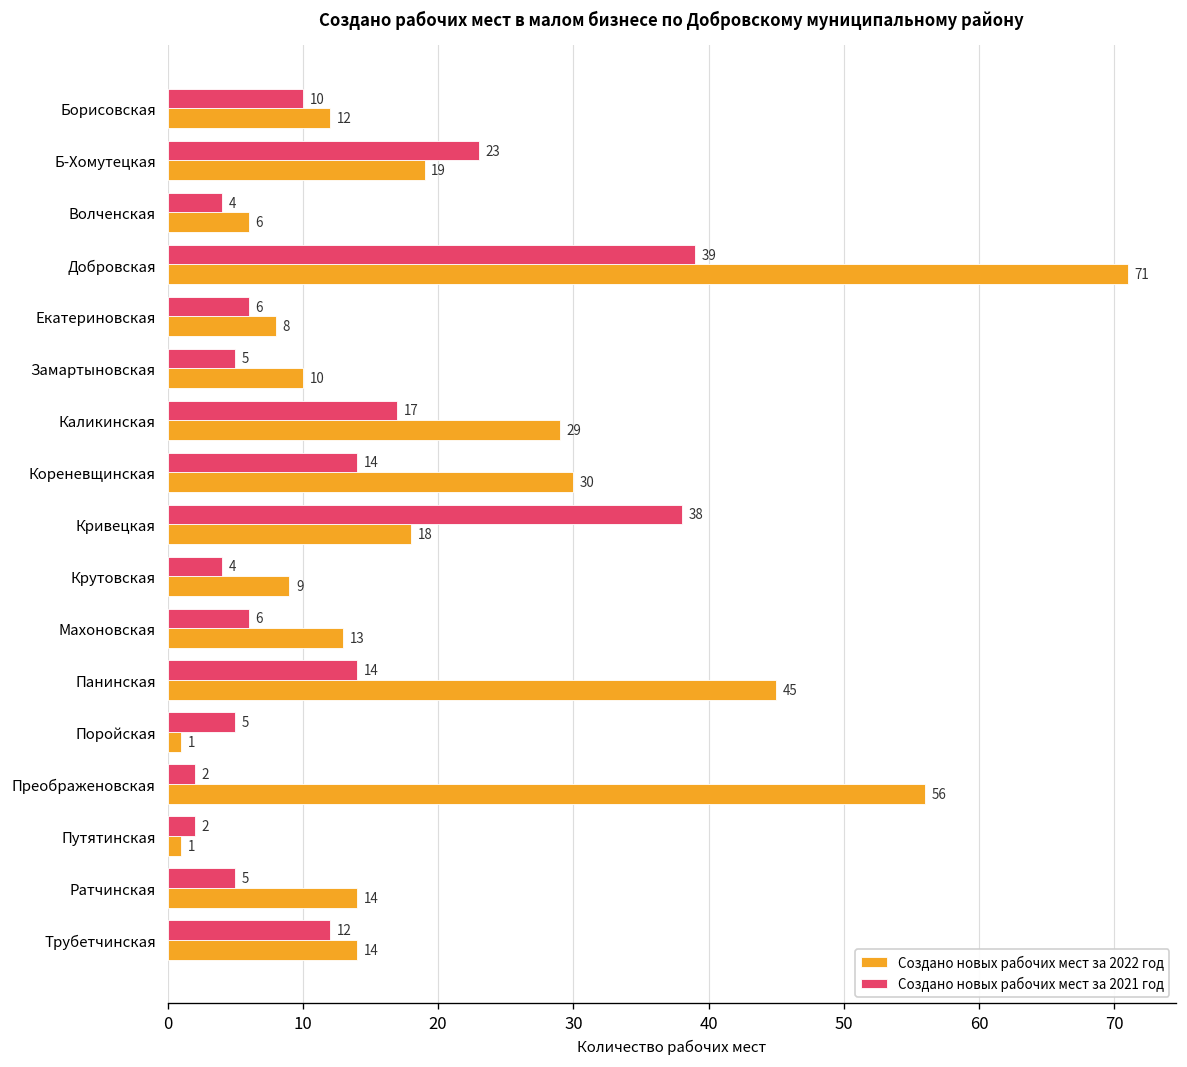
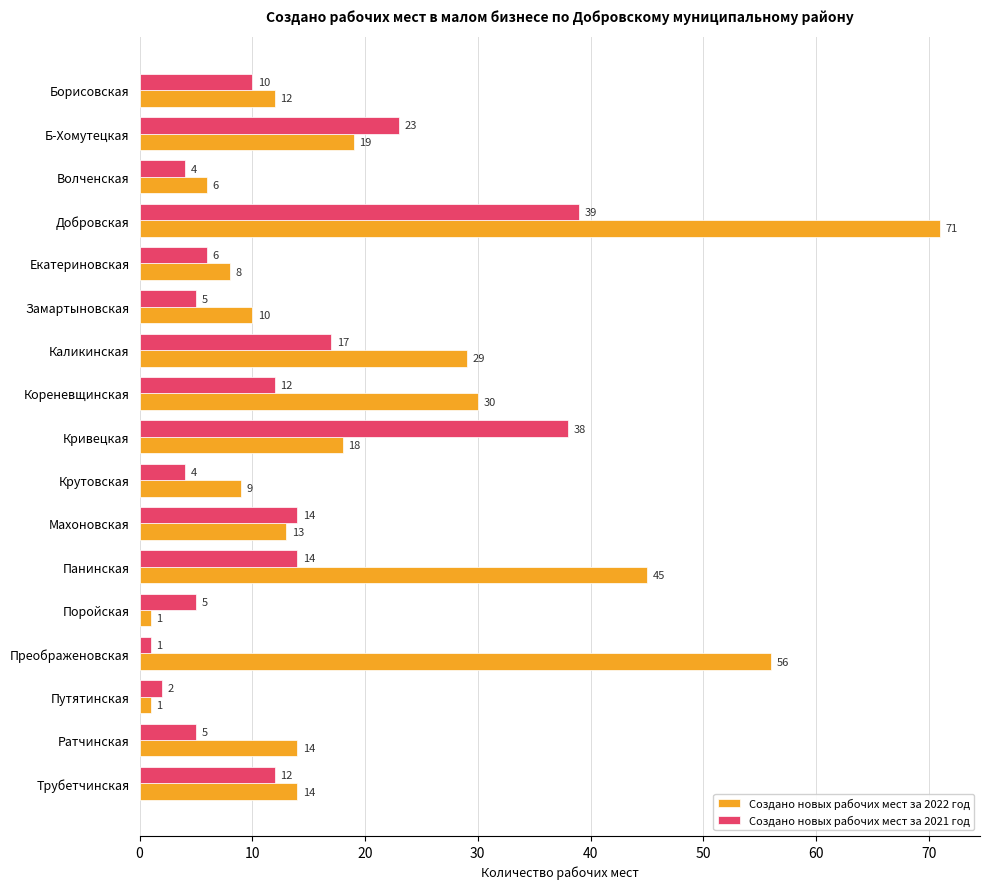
  {
    "Создано новых рабочих мест за 2022 год": {
      "Борисовская": 12,
      "Б-Хомутецкая": 19,
      "Волченская": 6,
      "Добровская": 71,
      "Екатериновская": 8,
      "Замартыновская": 10,
      "Каликинская": 29,
      "Кореневщинская": 30,
      "Кривецкая": 18,
      "Крутовская": 9,
      "Махоновская": 13,
      "Панинская": 45,
      "Поройская": 1,
      "Преображеновская": 56,
      "Путятинская": 1,
      "Ратчинская": 14,
      "Трубетчинская": 14
    },
    "Создано новых рабочих мест за 2021 год": {
      "Борисовская": 10,
      "Б-Хомутецкая": 23,
      "Волченская": 4,
      "Добровская": 39,
      "Екатериновская": 6,
      "Замартыновская": 5,
      "Каликинская": 17,
-     "Кореневщинская": 14,
+     "Кореневщинская": 12,
      "Кривецкая": 38,
      "Крутовская": 4,
-     "Махоновская": 6,
+     "Махоновская": 14,
      "Панинская": 14,
      "Поройская": 5,
-     "Преображеновская": 2,
+     "Преображеновская": 1,
      "Путятинская": 2,
      "Ратчинская": 5,
      "Трубетчинская": 12
    }
  }
